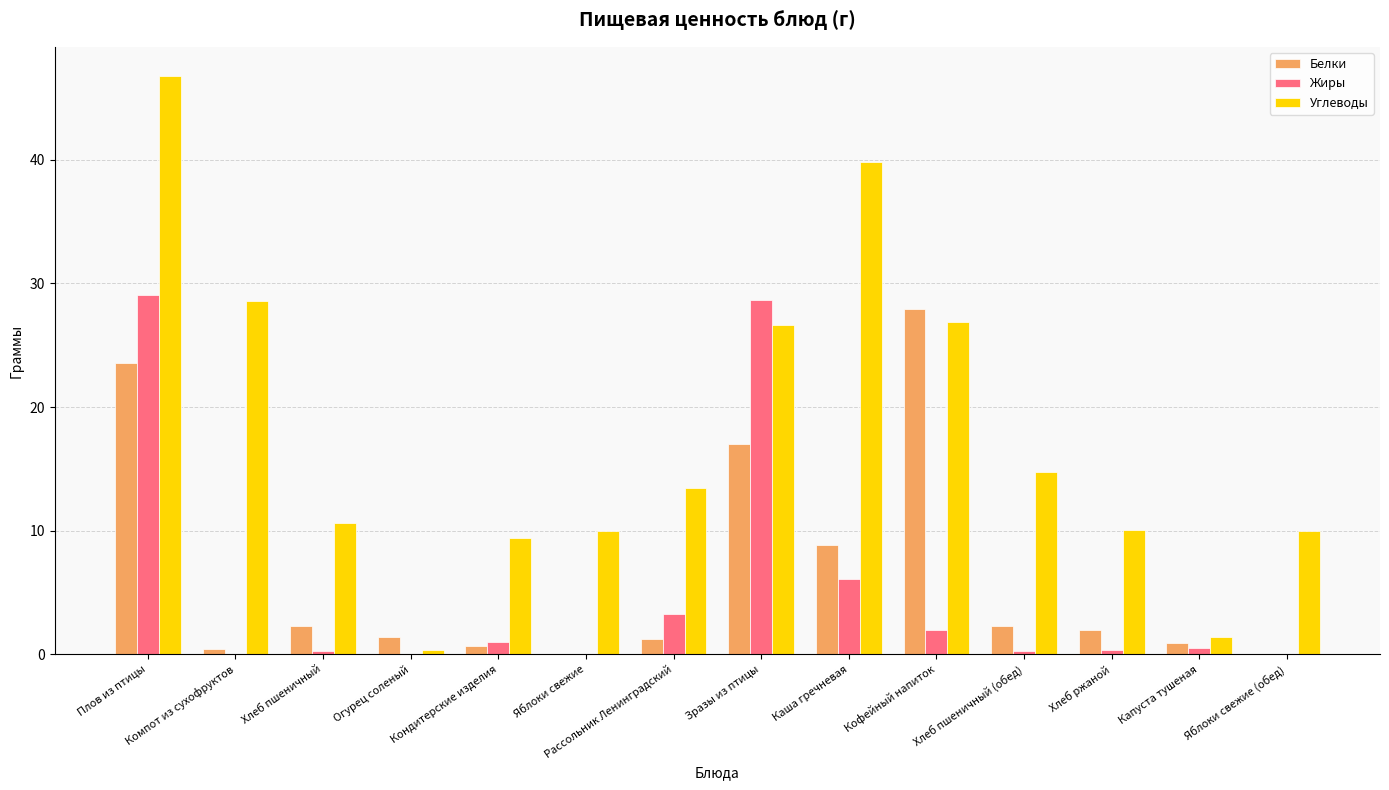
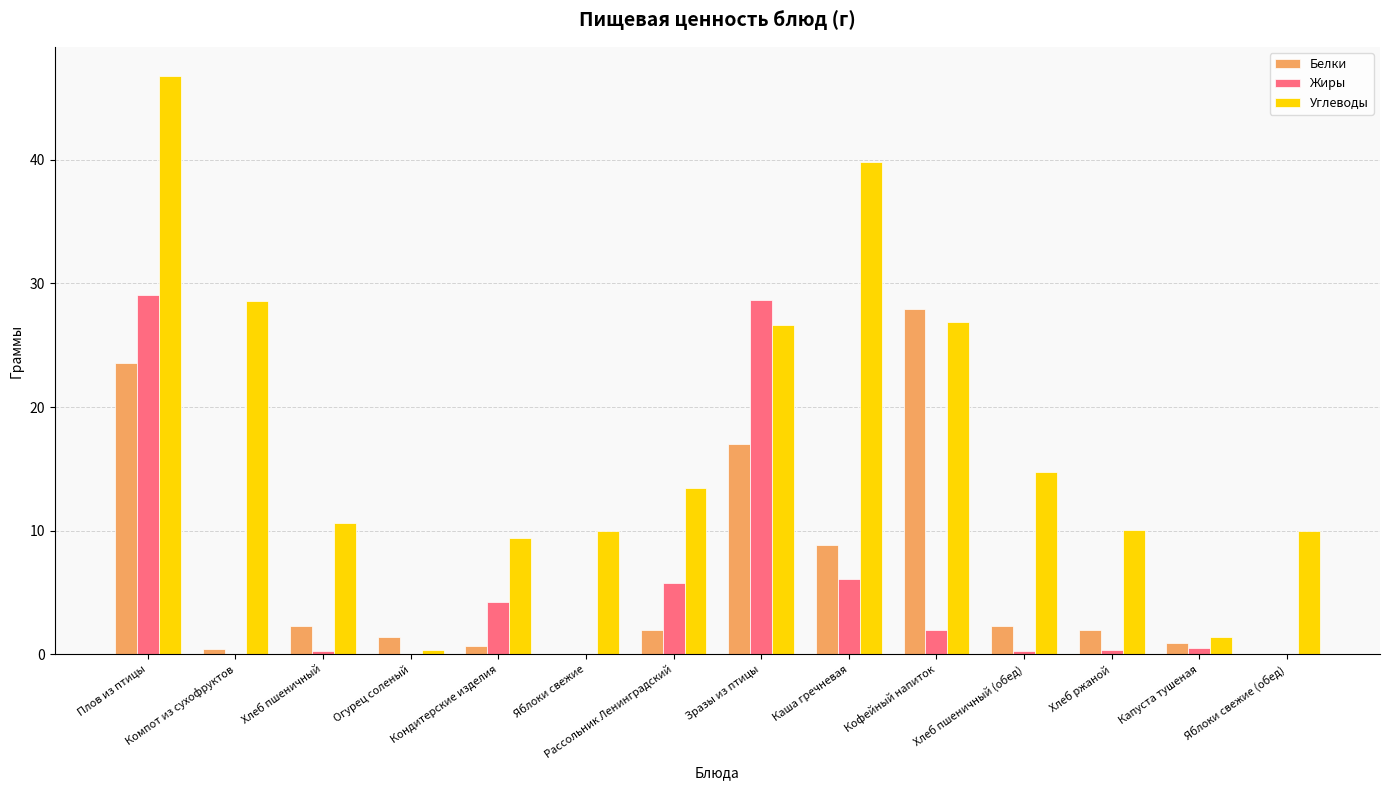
  {
    "Белки": {
      "Плов из птицы": 23.6,
      "Компот из сухофруктов": 0.4,
      "Хлеб пшеничный": 2.3,
      "Огурец соленый": 1.4,
      "Кондитерские изделия": 0.6,
      "Яблоки свежие": 0.0,
-     "Рассольник Ленинградский": 1.2,
+     "Рассольник Ленинградский": 2.0,
      "Зразы из птицы": 17.0,
      "Каша гречневая": 8.8,
      "Кофейный напиток": 27.9,
      "Хлеб пшеничный (обед)": 2.3,
      "Хлеб ржаной": 2.0,
      "Капуста тушеная": 0.9,
      "Яблоки свежие (обед)": 0.0
    },
    "Жиры": {
      "Плов из птицы": 29.1,
      "Хлеб пшеничный": 0.2,
-     "Кондитерские изделия": 1.0,
+     "Кондитерские изделия": 4.2,
      "Яблоки свежие": 0.0,
-     "Рассольник Ленинградский": 3.3,
+     "Рассольник Ленинградский": 5.7,
      "Зразы из птицы": 28.7,
      "Каша гречневая": 6.1,
      "Кофейный напиток": 2.0,
      "Хлеб пшеничный (обед)": 0.2,
      "Хлеб ржаной": 0.4,
      "Капуста тушеная": 0.5,
      "Яблоки свежие (обед)": 0.0
    },
    "Углеводы": {
      "Плов из птицы": 46.8,
      "Компот из сухофруктов": 28.6,
      "Хлеб пшеничный": 10.6,
      "Огурец соленый": 0.4,
      "Кондитерские изделия": 9.4,
      "Яблоки свежие": 10.0,
      "Рассольник Ленинградский": 13.4,
      "Зразы из птицы": 26.6,
      "Каша гречневая": 39.8,
      "Кофейный напиток": 26.9,
      "Хлеб пшеничный (обед)": 14.8,
      "Хлеб ржаной": 10.0,
      "Капуста тушеная": 1.4,
      "Яблоки свежие (обед)": 10.0
    }
  }
